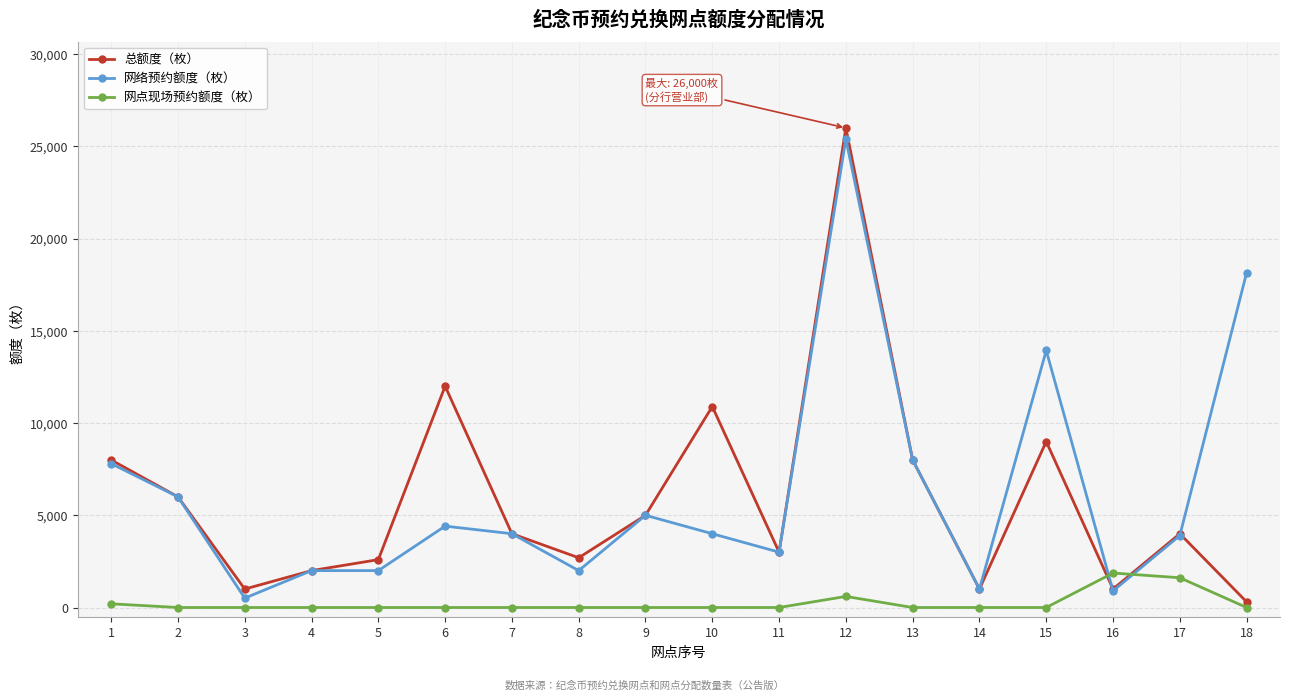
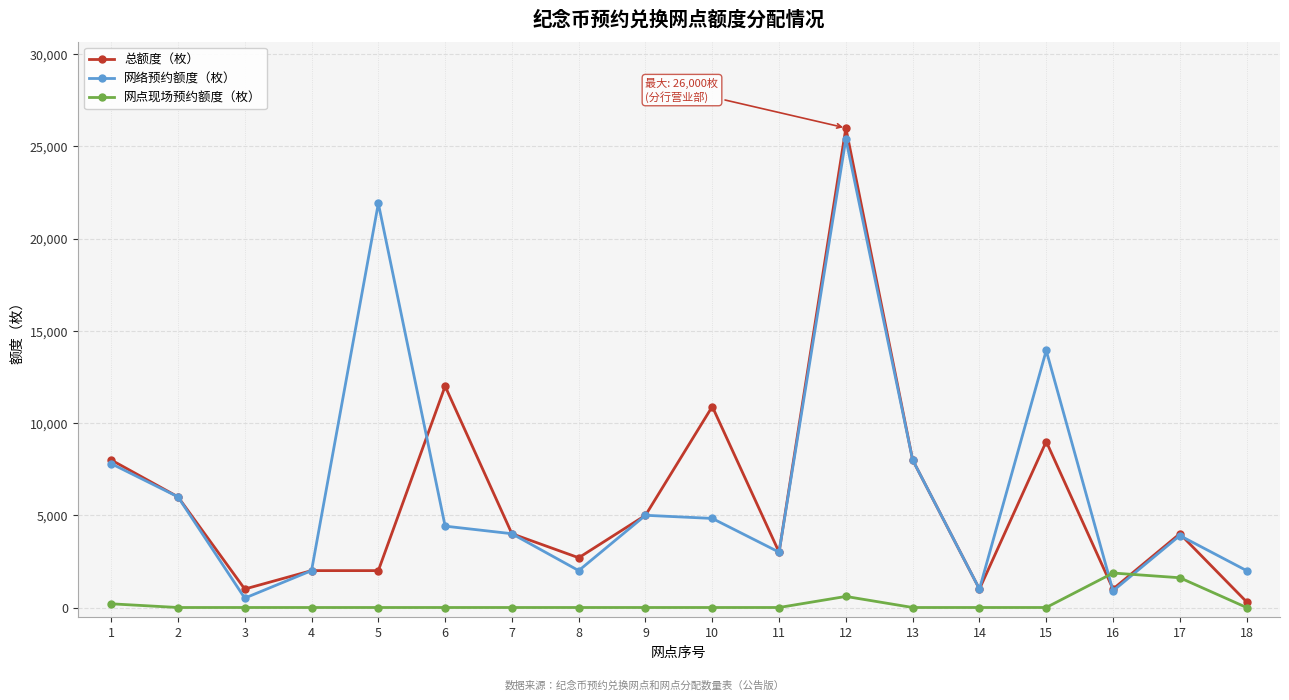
  {
    "总额度（枚）": {
      "1": "8,000",
      "3": "1,000",
-     "5": "2,600",
+     "5": "2,000",
      "6": "12,000",
      "8": "2,700",
      "10": "10,900",
      "15": "9,000",
      "18": "300"
    },
    "网络预约额度（枚）": {
      "1": "7,800",
      "3": "500",
-     "5": "2,000",
+     "5": "21,900",
      "6": "4,400",
      "8": "2,000",
-     "10": "4,000",
+     "10": "4,800",
      "12": "25,400",
      "15": "13,900",
-     "18": "18,100"
+     "18": "2,000"
    },
    "网点现场预约额度（枚）": {
      "1": "200",
      "2": "0",
      "3": "0",
      "4": "0",
      "5": "0",
      "6": "0",
      "7": "0",
      "8": "0",
      "9": "0",
      "10": "0",
      "11": "0",
      "12": "600",
      "13": "0",
      "14": "0",
      "15": "0",
      "16": "1,900",
      "17": "1,600",
      "18": "0"
    }
  }
